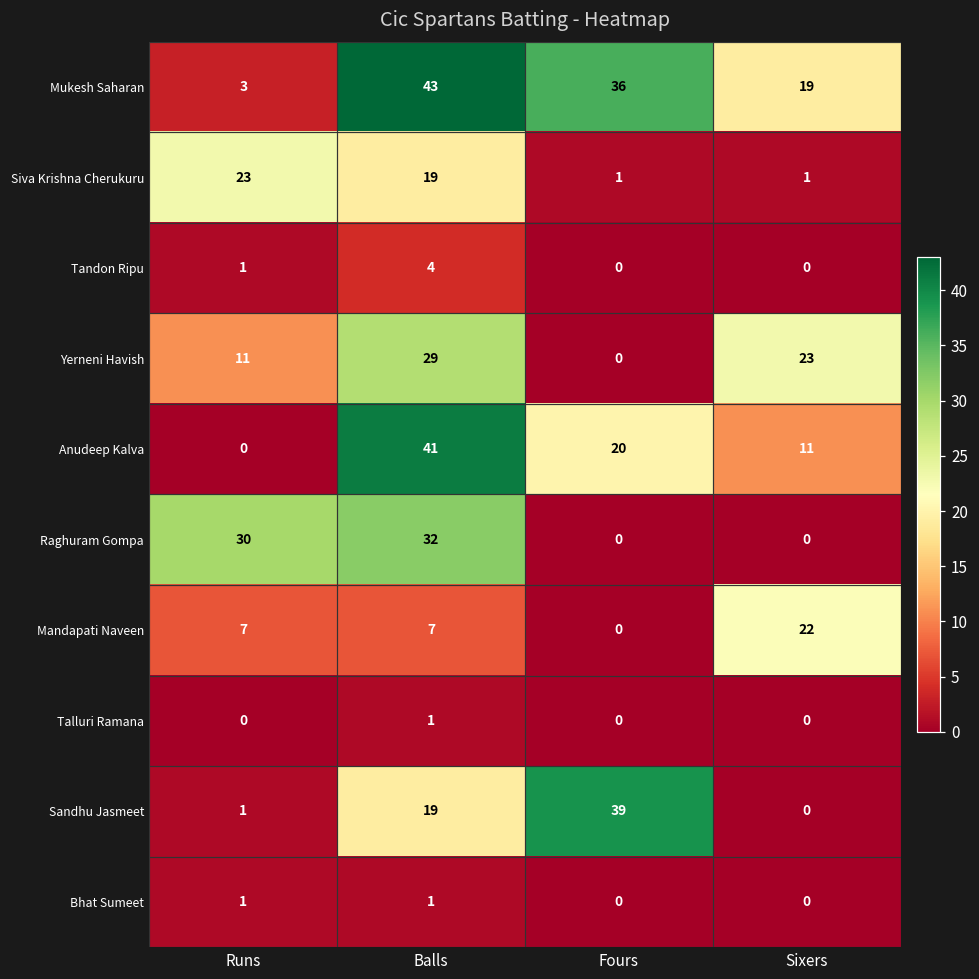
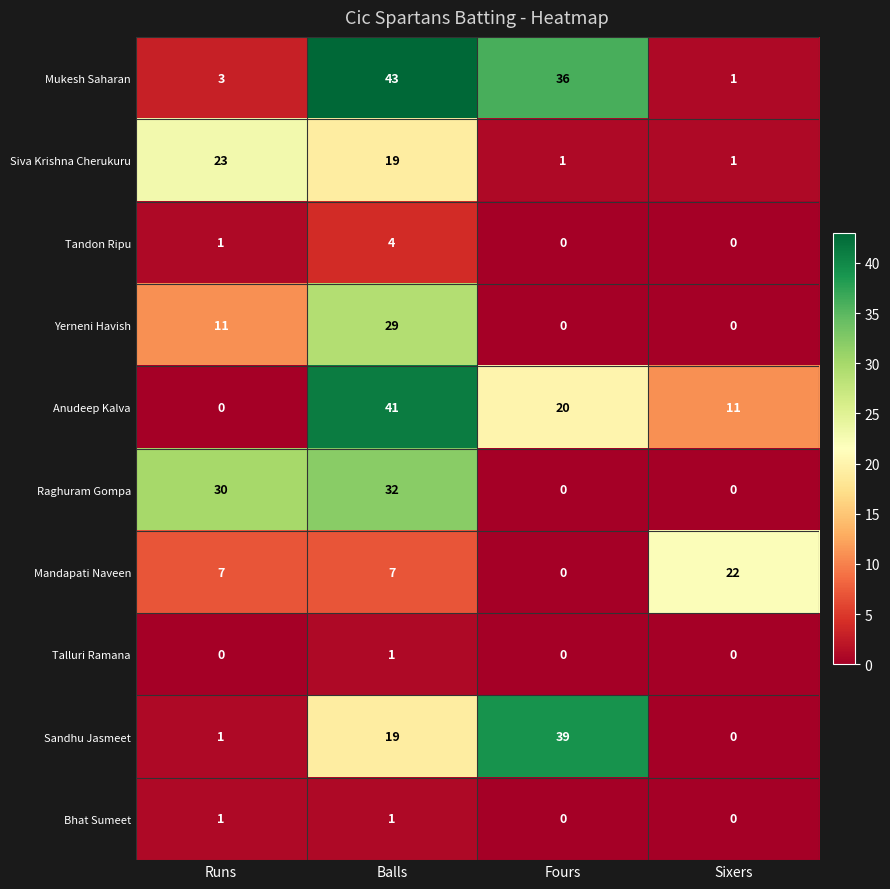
  {
    "Mukesh Saharan": {
      "Runs": 3,
      "Balls": 43,
      "Fours": 36,
-     "Sixers": 19
+     "Sixers": 1
    },
    "Siva Krishna Cherukuru": {
      "Runs": 23,
      "Balls": 19,
      "Fours": 1,
      "Sixers": 1
    },
    "Tandon Ripu": {
      "Runs": 1,
      "Balls": 4,
      "Fours": 0,
      "Sixers": 0
    },
    "Yerneni Havish": {
      "Runs": 11,
      "Balls": 29,
      "Fours": 0,
-     "Sixers": 23
+     "Sixers": 0
    },
    "Anudeep Kalva": {
      "Runs": 0,
      "Balls": 41,
      "Fours": 20,
      "Sixers": 11
    },
    "Raghuram Gompa": {
      "Runs": 30,
      "Balls": 32,
      "Fours": 0,
      "Sixers": 0
    },
    "Mandapati Naveen": {
      "Runs": 7,
      "Balls": 7,
      "Fours": 0,
      "Sixers": 22
    },
    "Talluri Ramana": {
      "Runs": 0,
      "Balls": 1,
      "Fours": 0,
      "Sixers": 0
    },
    "Sandhu Jasmeet": {
      "Runs": 1,
      "Balls": 19,
      "Fours": 39,
      "Sixers": 0
    },
    "Bhat Sumeet": {
      "Runs": 1,
      "Balls": 1,
      "Fours": 0,
      "Sixers": 0
    }
  }
